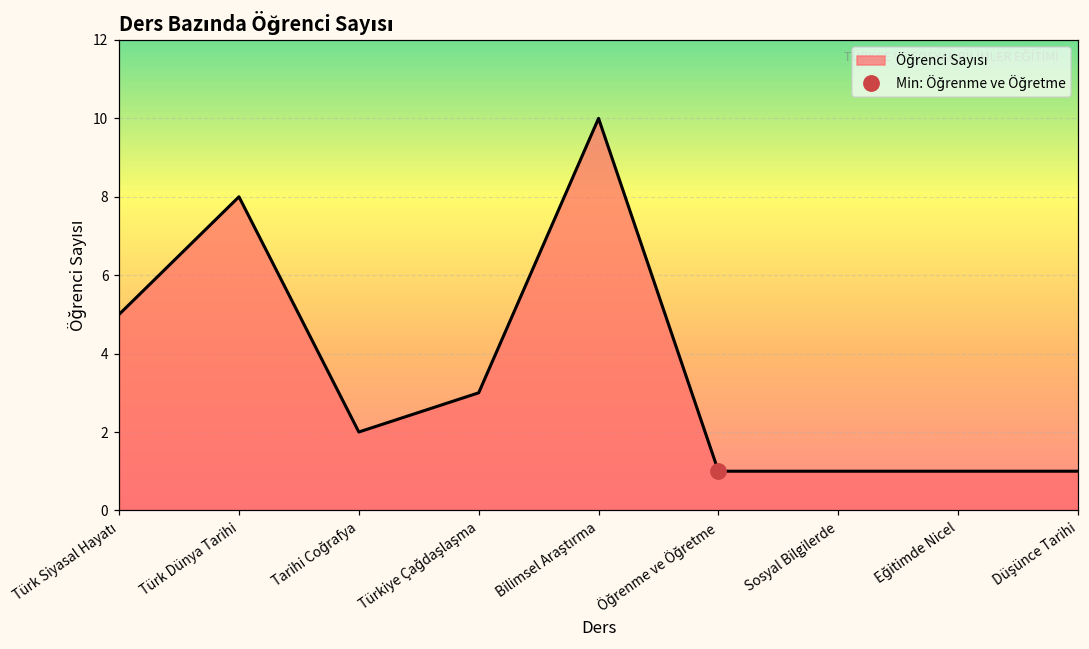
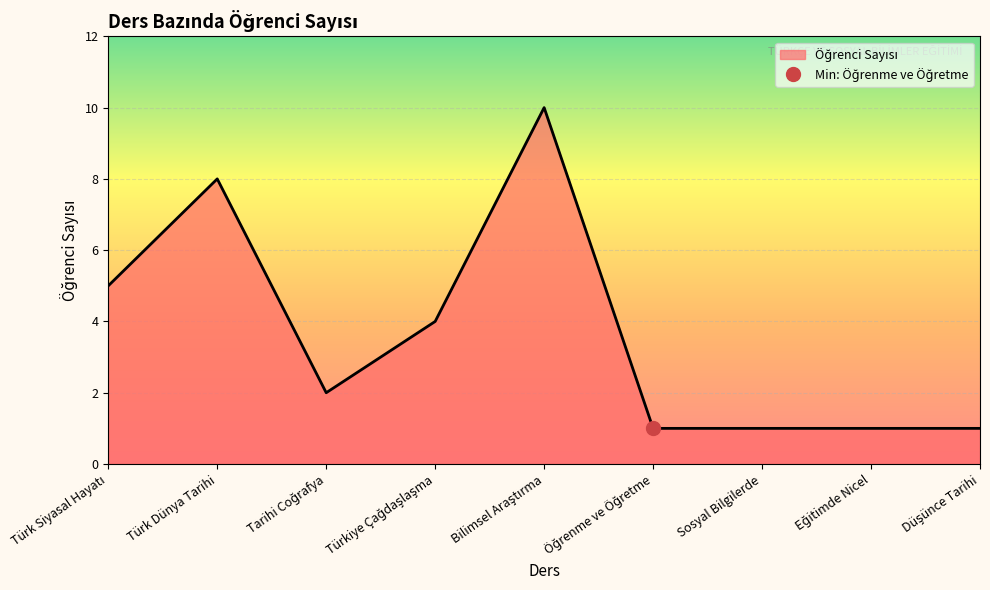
  {
    "Öğrenci Sayısı": {
      "Türk Siyasal Hayatı": 5,
      "Türk Dünya Tarihi": 8,
      "Tarihi Coğrafya": 2,
-     "Türkiye Çağdaşlaşma": 3,
+     "Türkiye Çağdaşlaşma": 4,
      "Bilimsel Araştırma": 10,
      "Sosyal Bilgilerde": 1,
      "Eğitimde Nicel": 1,
      "Düşünce Tarihi": 1
    }
  }
